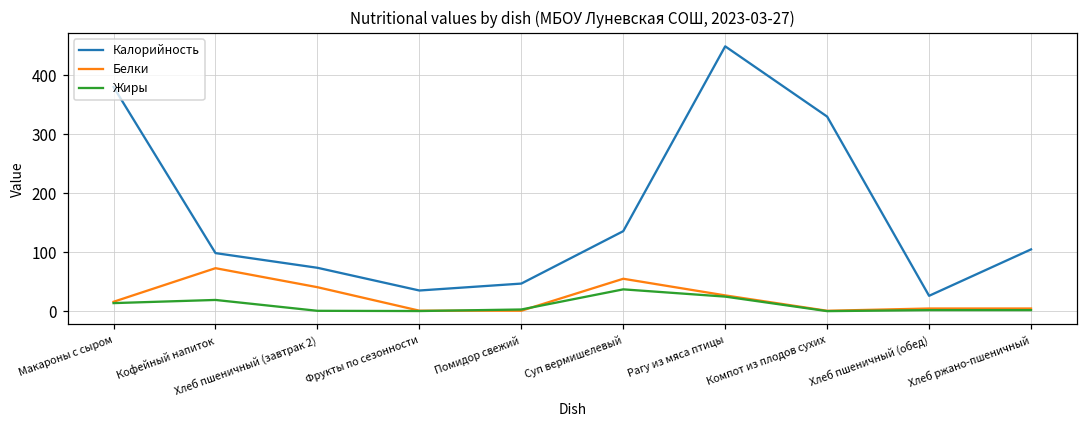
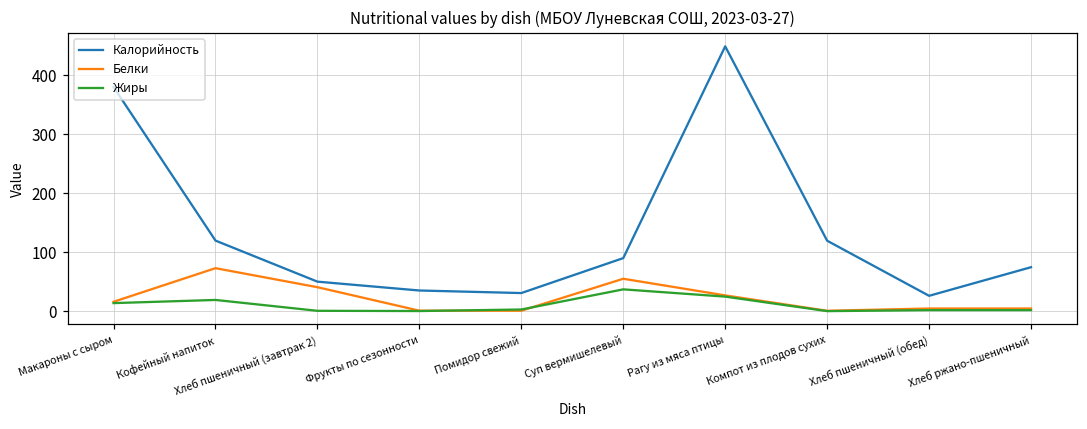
  {
    "Калорийность": {
-     "Кофейный напиток": 100,
-     "Хлеб пшеничный (завтрак 2)": 70,
+     "Кофейный напиток": 120,
+     "Хлеб пшеничный (завтрак 2)": 50,
      "Фрукты по сезонности": 40,
-     "Помидор свежий": 50,
-     "Суп вермишелевый": 140,
+     "Помидор свежий": 30,
+     "Суп вермишелевый": 90,
      "Рагу из мяса птицы": 450,
-     "Компот из плодов сухих": 330,
+     "Компот из плодов сухих": 120,
      "Хлеб пшеничный (обед)": 30,
-     "Хлеб ржано-пшеничный": 100
+     "Хлеб ржано-пшеничный": 70
    },
    "Белки": {
      "Кофейный напиток": 70,
      "Хлеб пшеничный (завтрак 2)": 40,
      "Суп вермишелевый": 50
    },
    "Жиры": {
      "Кофейный напиток": 20,
      "Хлеб пшеничный (завтрак 2)": 0,
      "Суп вермишелевый": 40
    }
  }
